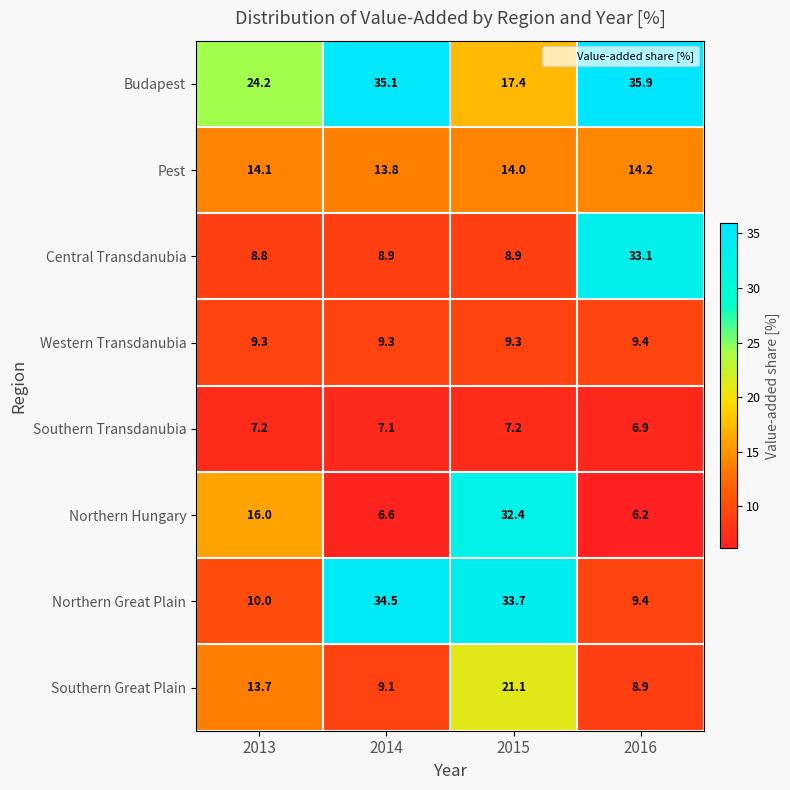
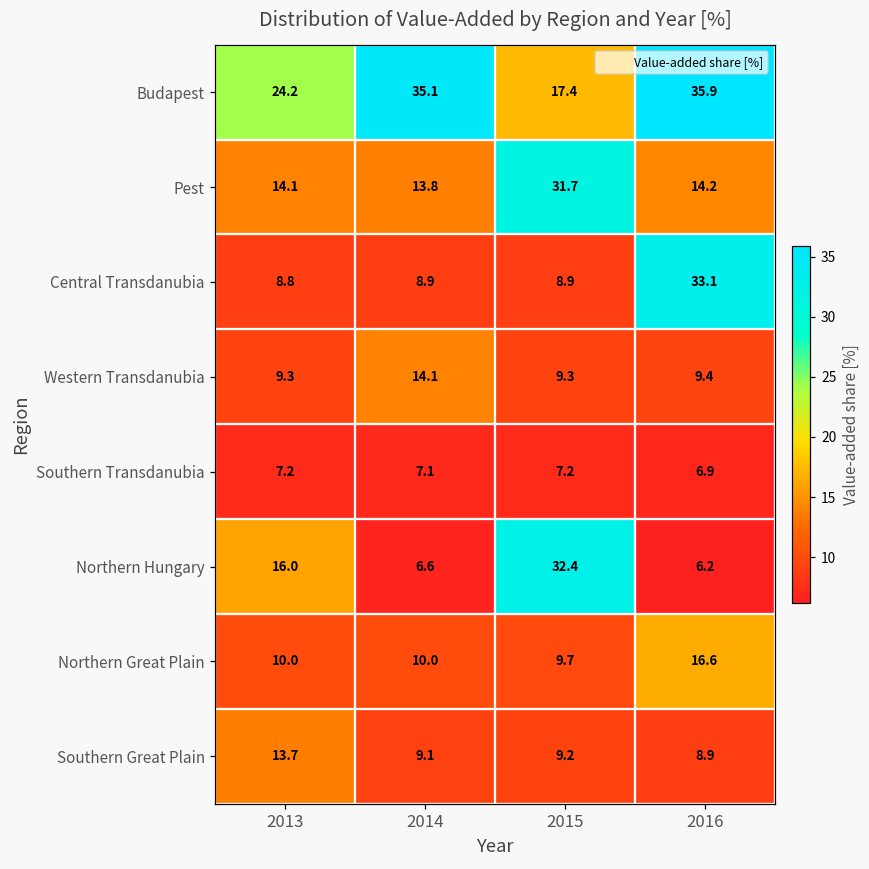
  {
    "Budapest": {
      "2013": 24.2,
      "2014": 35.1,
      "2015": 17.4,
      "2016": 35.9
    },
    "Pest": {
      "2013": 14.1,
      "2014": 13.8,
-     "2015": 14.0,
+     "2015": 31.7,
      "2016": 14.2
    },
    "Central Transdanubia": {
      "2013": 8.8,
      "2014": 8.9,
      "2015": 8.9,
      "2016": 33.1
    },
    "Western Transdanubia": {
      "2013": 9.3,
-     "2014": 9.3,
+     "2014": 14.1,
      "2015": 9.3,
      "2016": 9.4
    },
    "Southern Transdanubia": {
      "2013": 7.2,
      "2014": 7.1,
      "2015": 7.2,
      "2016": 6.9
    },
    "Northern Hungary": {
      "2013": 16.0,
      "2014": 6.6,
      "2015": 32.4,
      "2016": 6.2
    },
    "Northern Great Plain": {
      "2013": 10.0,
-     "2014": 34.5,
-     "2015": 33.7,
-     "2016": 9.4
+     "2014": 10.0,
+     "2015": 9.7,
+     "2016": 16.6
    },
    "Southern Great Plain": {
      "2013": 13.7,
      "2014": 9.1,
-     "2015": 21.1,
+     "2015": 9.2,
      "2016": 8.9
    }
  }
